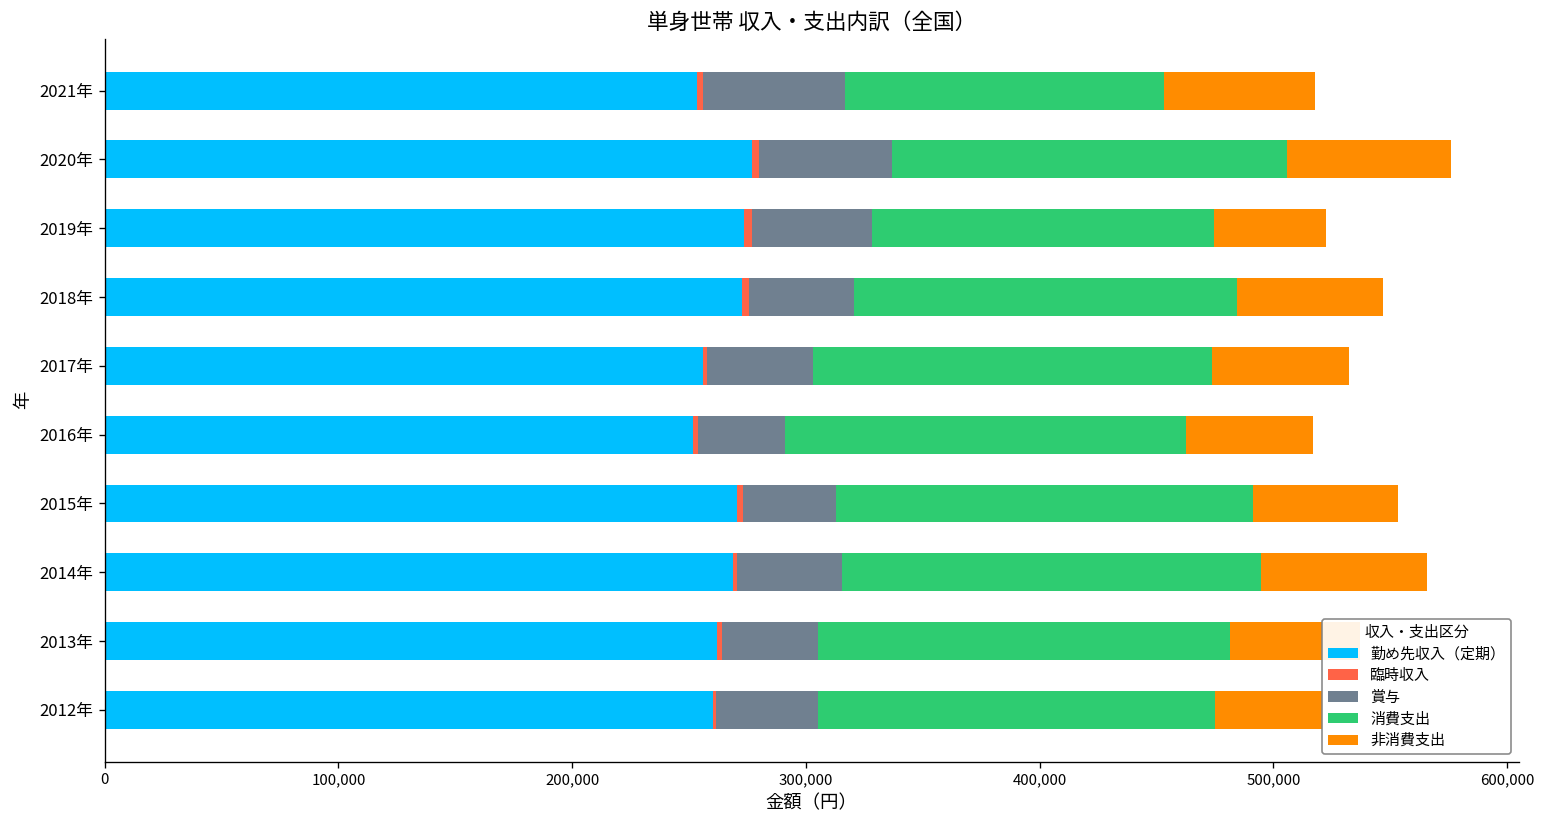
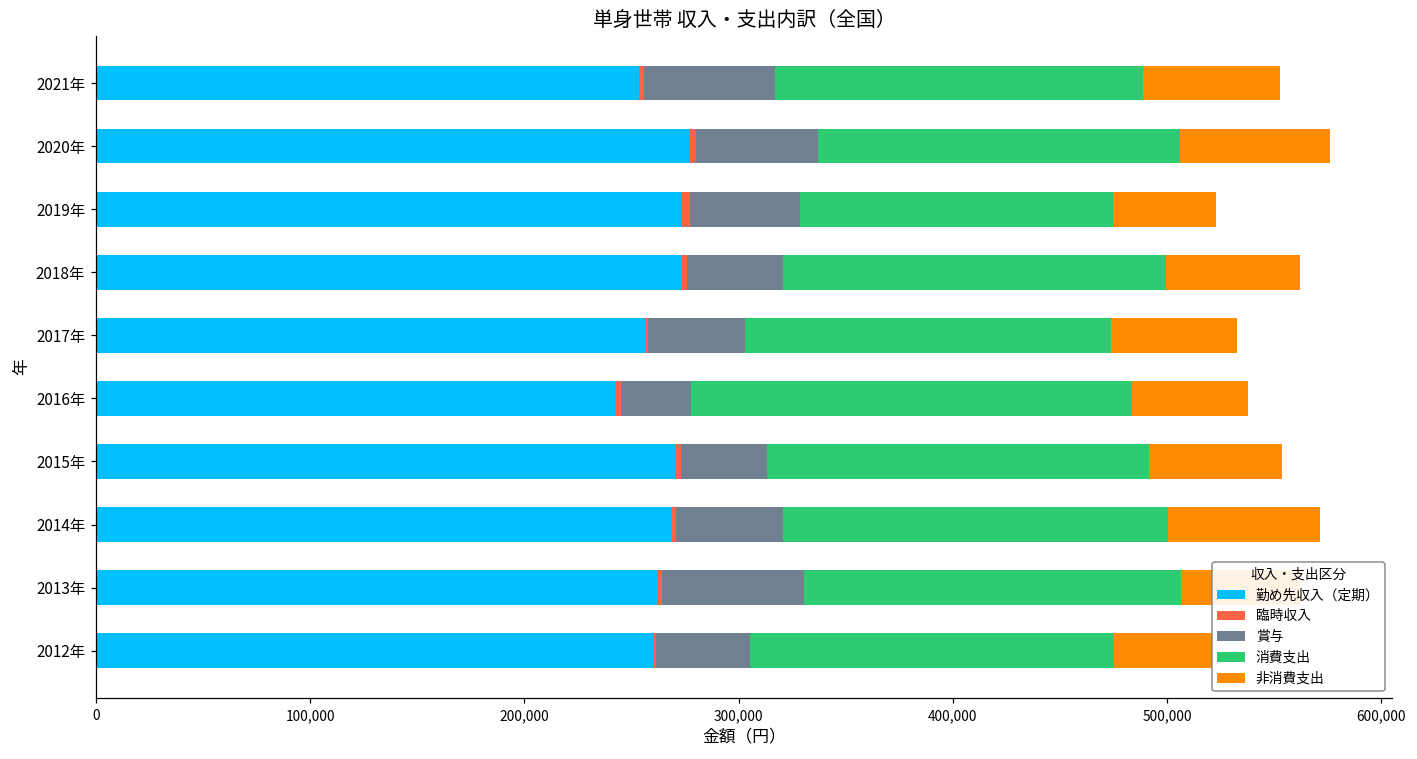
  {
    "勤め先収入（定期）": {
      "2021年": "253,000",
      "2020年": "277,000",
      "2019年": "274,000",
      "2018年": "273,000",
      "2017年": "256,000",
-     "2016年": "252,000",
+     "2016年": "243,000",
      "2015年": "271,000",
      "2014年": "269,000",
      "2013年": "262,000",
      "2012年": "260,000"
    },
    "臨時収入": {
      "2021年": "3,000",
      "2020年": "3,000",
      "2019年": "3,000",
      "2018年": "3,000",
      "2017年": "2,000",
      "2016年": "2,000",
      "2015年": "3,000",
      "2014年": "2,000",
      "2013年": "2,000",
      "2012年": "1,000"
    },
    "賞与": {
      "2021年": "61,000",
      "2020年": "57,000",
      "2019年": "51,000",
      "2018年": "45,000",
      "2017年": "45,000",
-     "2016年": "37,000",
+     "2016年": "33,000",
      "2015年": "40,000",
-     "2014年": "45,000",
-     "2013年": "41,000",
+     "2014年": "50,000",
+     "2013年": "66,000",
      "2012年": "44,000"
    },
    "消費支出": {
-     "2021年": "137,000",
+     "2021年": "172,000",
      "2020年": "169,000",
      "2019年": "146,000",
-     "2018年": "164,000",
+     "2018年": "179,000",
      "2017年": "171,000",
-     "2016年": "171,000",
+     "2016年": "206,000",
      "2015年": "178,000",
      "2014年": "180,000",
      "2013年": "176,000",
      "2012年": "170,000"
    },
    "非消費支出": {
      "2021年": "64,000",
      "2020年": "70,000",
      "2019年": "48,000",
      "2018年": "62,000",
      "2017年": "59,000",
      "2016年": "54,000",
      "2015年": "62,000",
      "2014年": "71,000"
    }
  }
